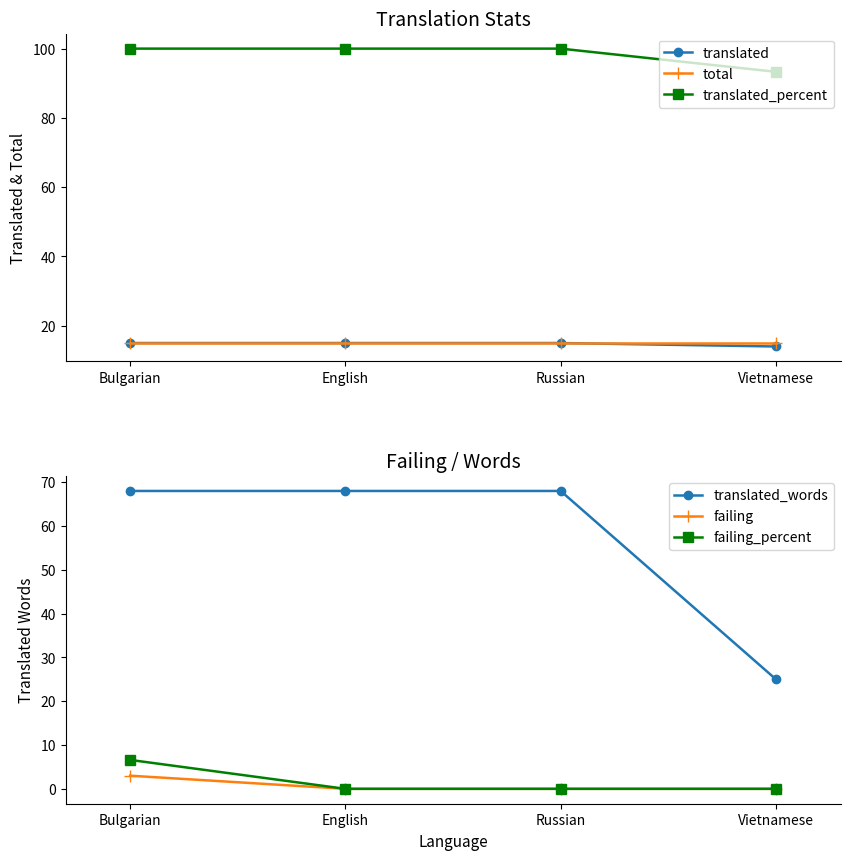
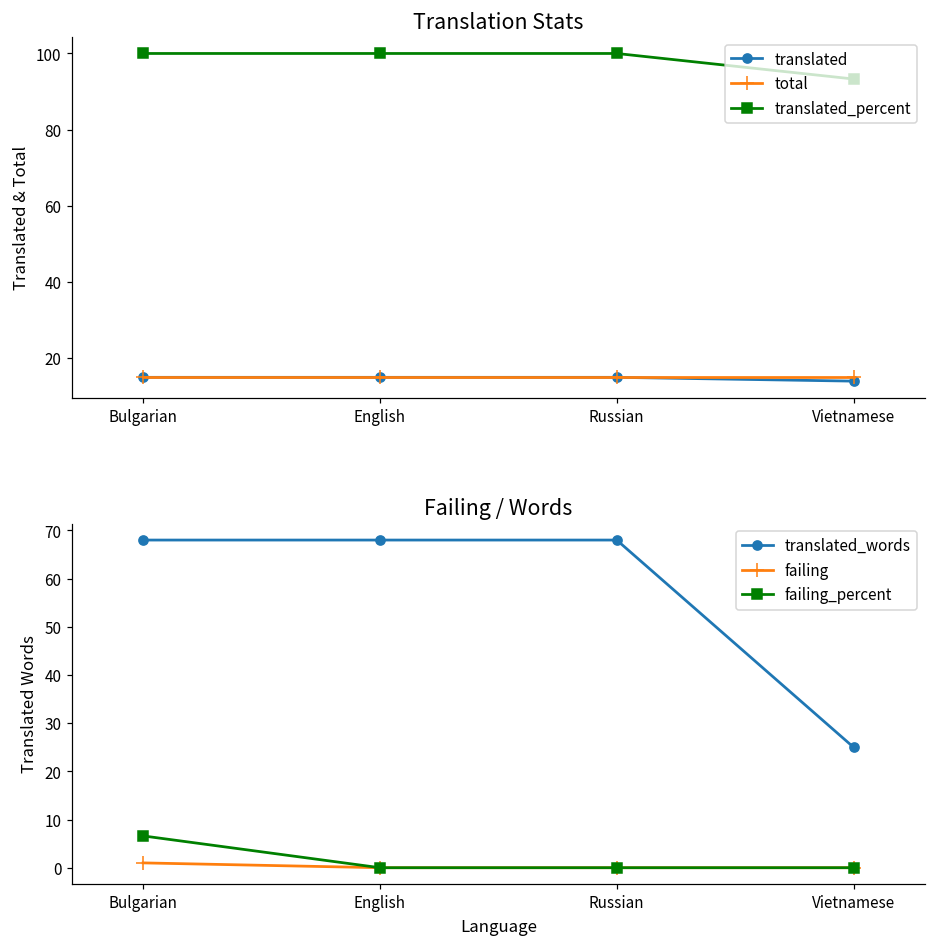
  {
    "Translation Stats": {
      "translated": {
        "Vietnamese": 14
      },
      "total": {
        "Vietnamese": 15
      },
      "translated_percent": {
        "Bulgarian": 100,
        "English": 100,
        "Russian": 100
      }
    },
    "Failing / Words": {
      "translated_words": {
        "Bulgarian": 68,
        "English": 68,
        "Russian": 68,
        "Vietnamese": 25
      },
      "failing": {
-       "Bulgarian": 3
+       "Bulgarian": 1
      },
      "failing_percent": {
        "Bulgarian": 7
      }
    }
  }
